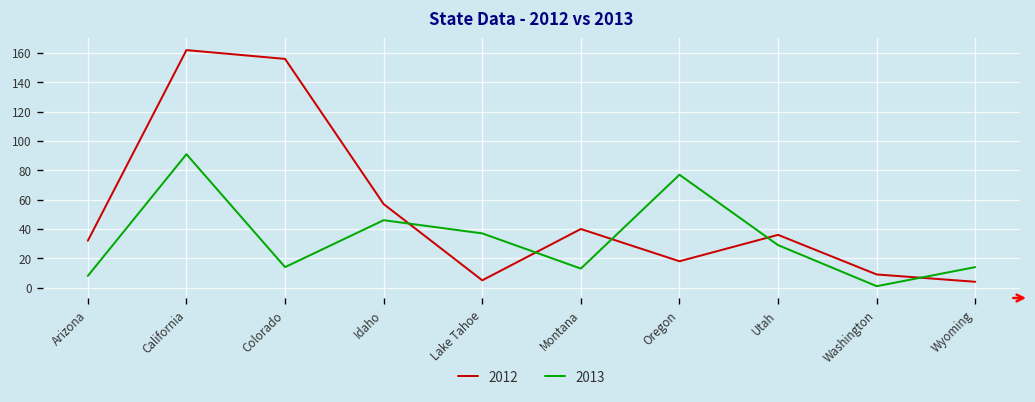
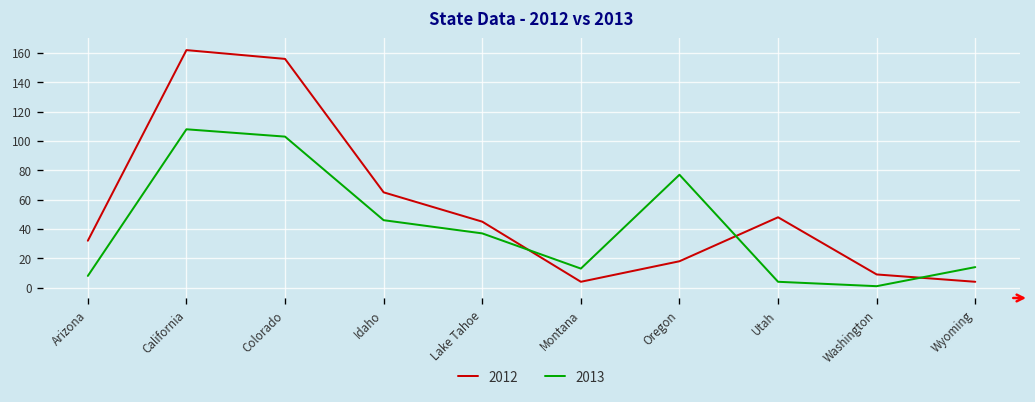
  {
    "2012": {
      "Arizona": 32,
      "California": 162,
      "Colorado": 156,
-     "Idaho": 57,
-     "Lake Tahoe": 5,
-     "Montana": 40,
+     "Idaho": 65,
+     "Lake Tahoe": 45,
+     "Montana": 4,
      "Oregon": 18,
-     "Utah": 36,
+     "Utah": 48,
      "Washington": 9,
      "Wyoming": 4
    },
    "2013": {
      "Arizona": 8,
-     "California": 91,
-     "Colorado": 14,
+     "California": 108,
+     "Colorado": 103,
      "Idaho": 46,
      "Lake Tahoe": 37,
      "Montana": 13,
      "Oregon": 77,
-     "Utah": 29,
+     "Utah": 4,
      "Washington": 1,
      "Wyoming": 14
    }
  }
